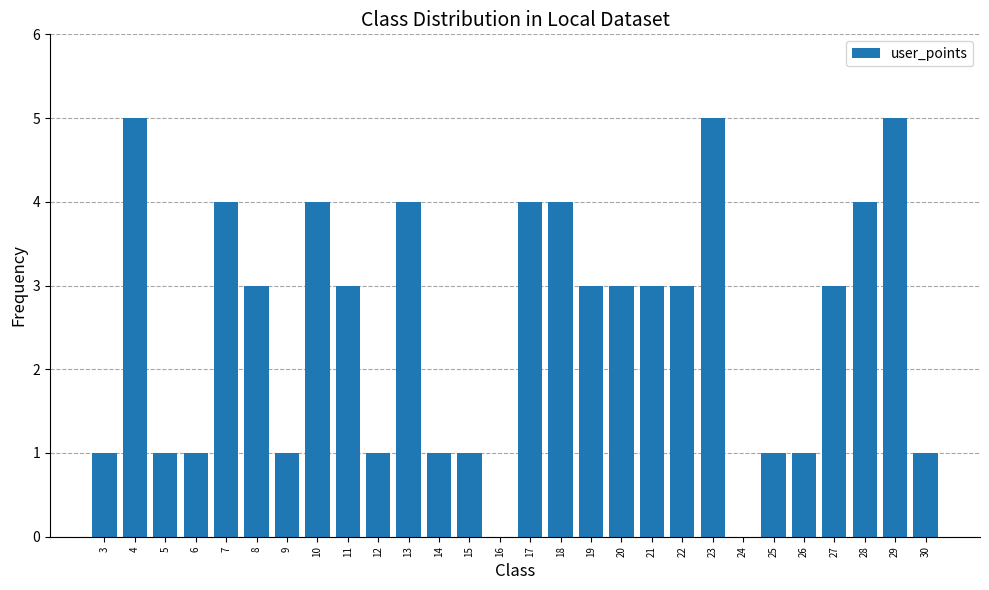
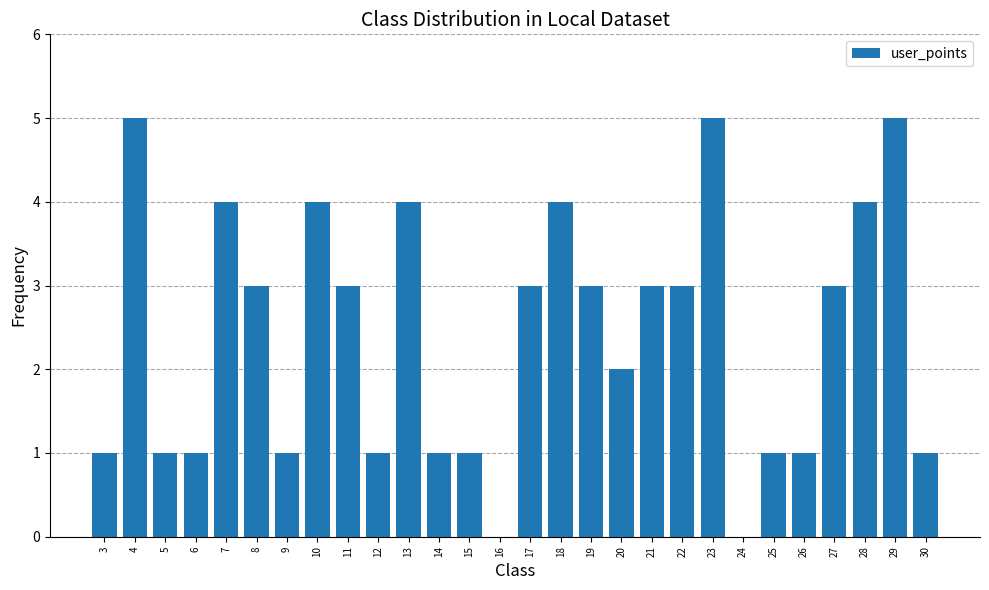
  {
    "3": 1,
    "4": 5,
    "5": 1,
    "6": 1,
    "7": 4,
    "8": 3,
    "9": 1,
    "10": 4,
    "11": 3,
    "12": 1,
    "13": 4,
    "14": 1,
    "15": 1,
    "16": 0,
-   "17": 4,
+   "17": 3,
    "18": 4,
    "19": 3,
-   "20": 3,
+   "20": 2,
    "21": 3,
    "22": 3,
    "23": 5,
    "24": 0,
    "25": 1,
    "26": 1,
    "27": 3,
    "28": 4,
    "29": 5,
    "30": 1
  }
